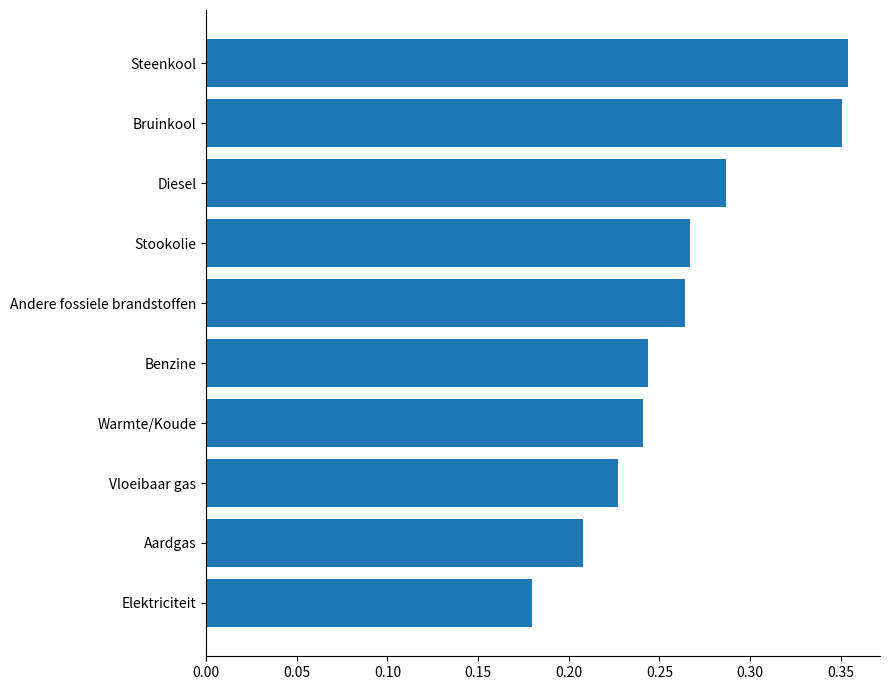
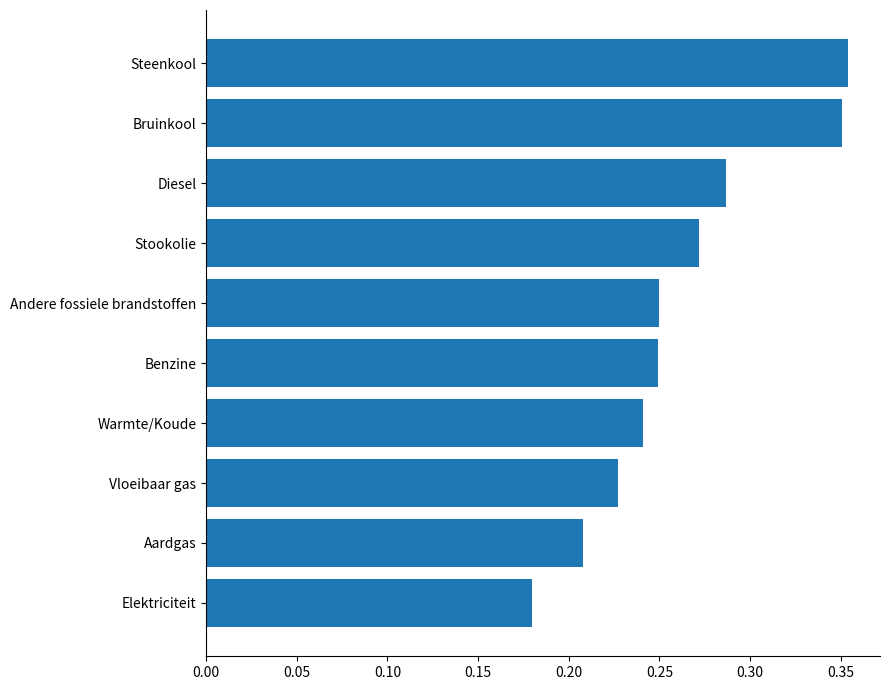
  {
    "Steenkool": 0.354,
    "Bruinkool": 0.351,
    "Diesel": 0.287,
-   "Stookolie": 0.267,
-   "Andere fossiele brandstoffen": 0.264,
-   "Benzine": 0.244,
+   "Stookolie": 0.272,
+   "Andere fossiele brandstoffen": 0.250,
+   "Benzine": 0.249,
    "Warmte/Koude": 0.241,
    "Vloeibaar gas": 0.227,
    "Aardgas": 0.208,
    "Elektriciteit": 0.180
  }
